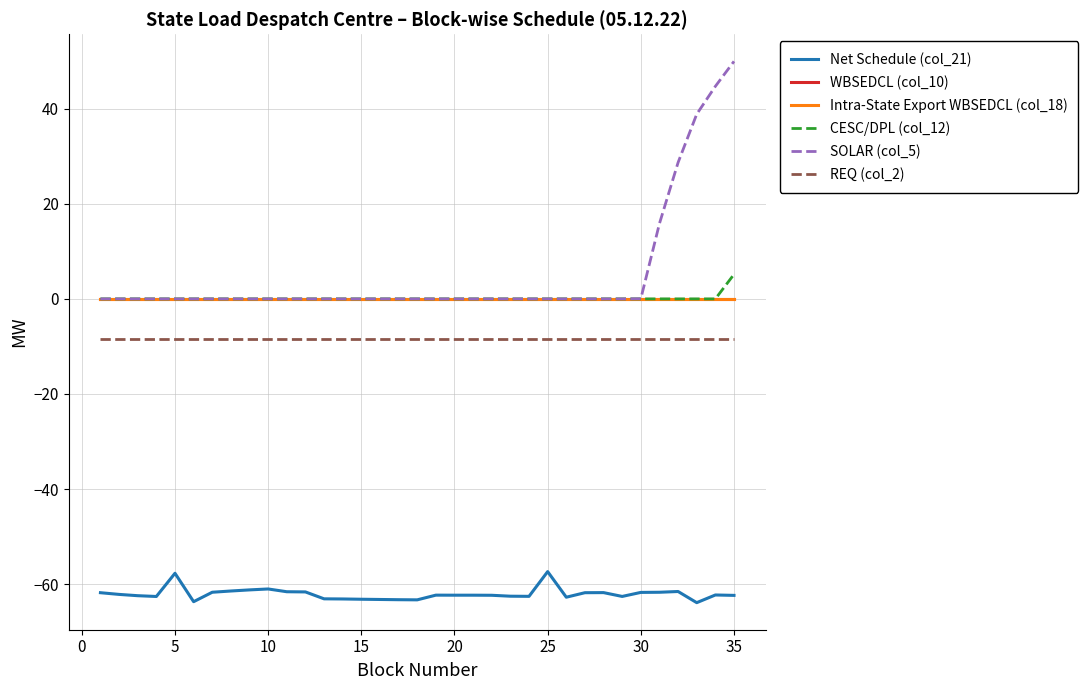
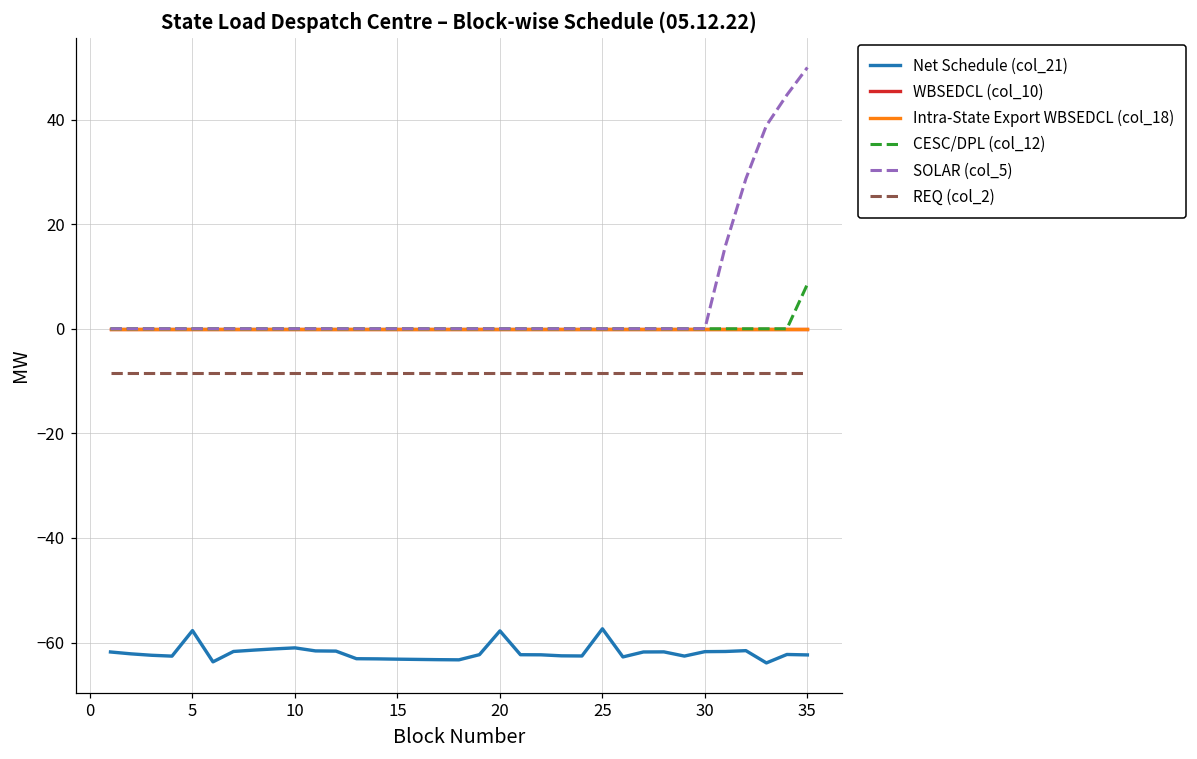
  {
    "Net Schedule (col_21)": {
      "5": -58,
      "10": -61,
      "15": -63,
-     "20": -62,
+     "20": -58,
      "25": -57,
      "30": -62,
      "35": -62
    },
    "Intra-State Export WBSEDCL (col_18)": {
      "35": 0
    },
    "CESC/DPL (col_12)": {
-     "35": 5
+     "35": 9
    },
    "SOLAR (col_5)": {
      "35": 50
    },
    "REQ (col_2)": {
      "5": -9,
      "10": -9,
      "15": -9,
      "20": -9,
      "25": -9,
      "30": -9,
      "35": -9
    }
  }
